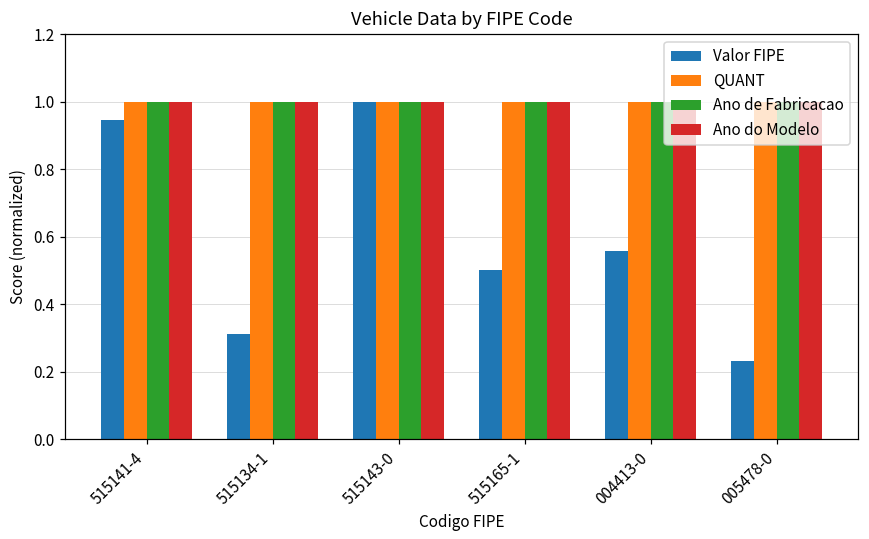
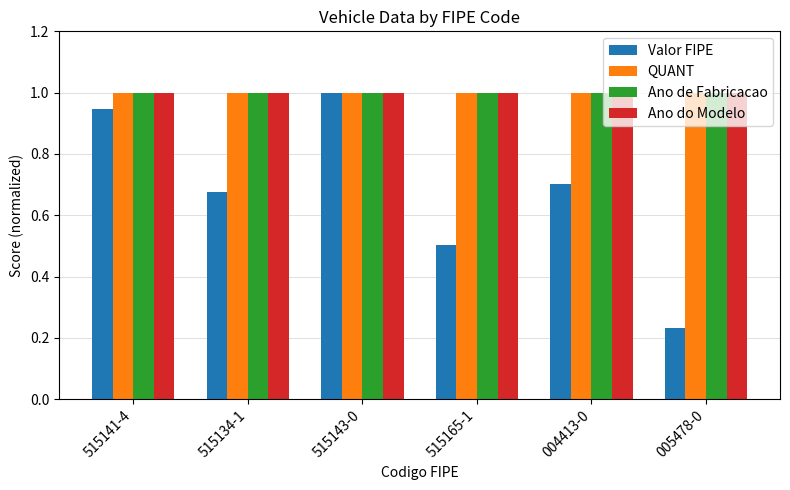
  {
    "Valor FIPE": {
      "515141-4": 0.94,
-     "515134-1": 0.31,
+     "515134-1": 0.68,
      "515143-0": 1.00,
      "515165-1": 0.50,
-     "004413-0": 0.56,
+     "004413-0": 0.70,
      "005478-0": 0.23
    },
    "QUANT": {
      "515141-4": 1.00,
      "515134-1": 1.00,
      "515143-0": 1.00,
      "515165-1": 1.00,
      "004413-0": 1.00
    },
    "Ano de Fabricacao": {
      "515141-4": 1.00,
      "515134-1": 1.00,
      "515143-0": 1.00,
      "515165-1": 1.00,
      "004413-0": 1.00
    },
    "Ano do Modelo": {
      "515141-4": 1.00,
      "515134-1": 1.00,
      "515143-0": 1.00,
      "515165-1": 1.00
    }
  }
